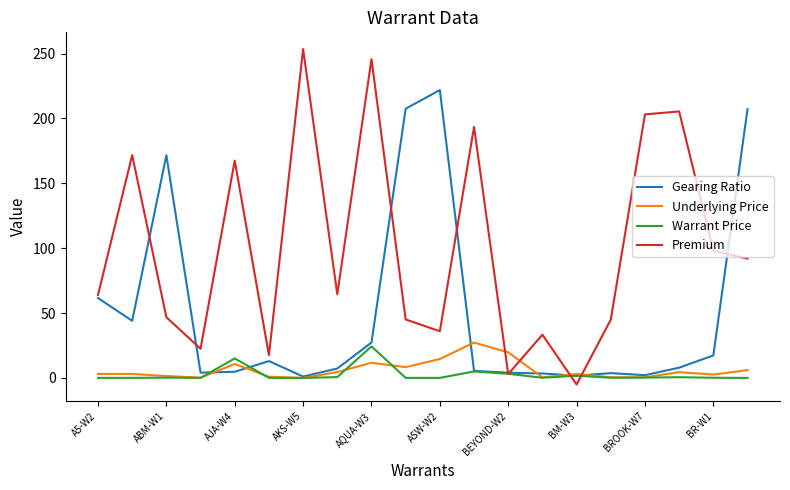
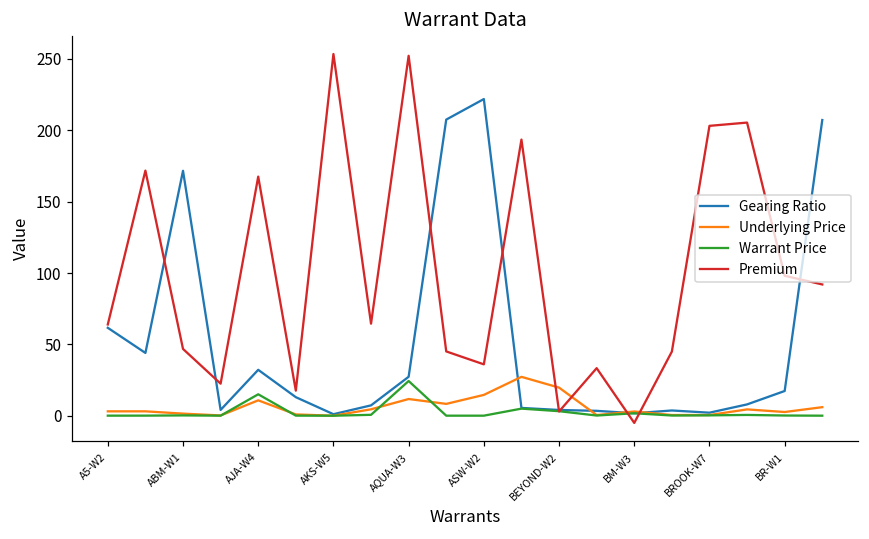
  {
    "Gearing Ratio": {
      "A5-W2": 62,
      "ABM-W1": 172,
-     "AJA-W4": 5,
+     "AJA-W4": 32,
      "AQUA-W3": 27,
      "ASW-W2": 222,
      "BR-W1": 17
    },
    "Underlying Price": {
      "A5-W2": 3,
      "AJA-W4": 11,
      "AQUA-W3": 12,
      "ASW-W2": 15,
      "BEYOND-W2": 20,
      "BR-W1": 3
    },
    "Warrant Price": {
      "A5-W2": 0,
      "AJA-W4": 15,
      "AQUA-W3": 24,
      "ASW-W2": 0,
      "BR-W1": 0
    },
    "Premium": {
      "A5-W2": 64,
      "ABM-W1": 47,
      "AJA-W4": 168,
      "AKS-W5": 253,
-     "AQUA-W3": 246,
+     "AQUA-W3": 252,
      "ASW-W2": 36,
      "BM-W3": -5,
      "BROOK-W7": 203
    }
  }
